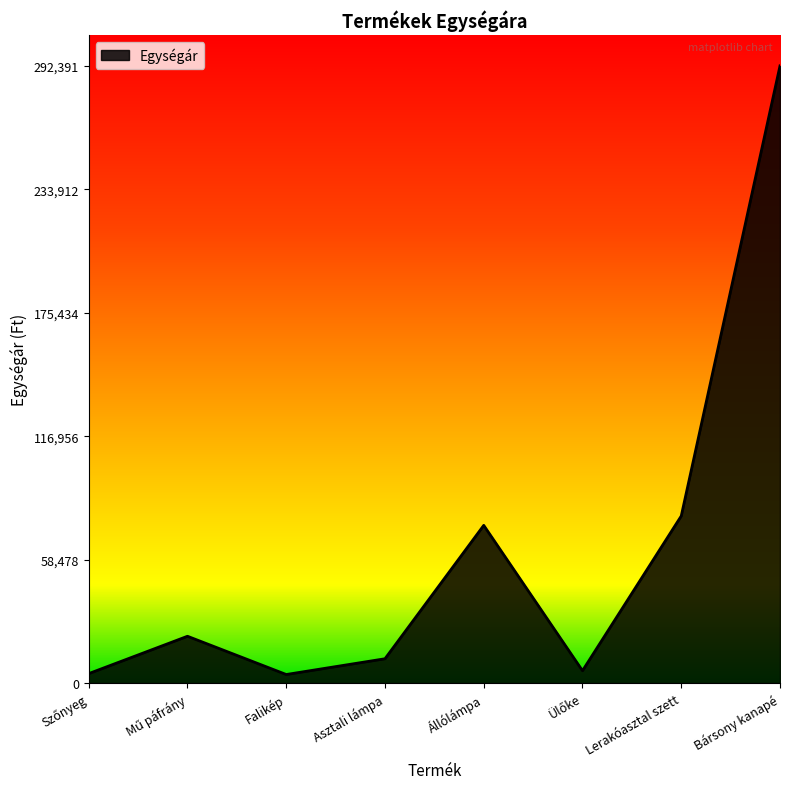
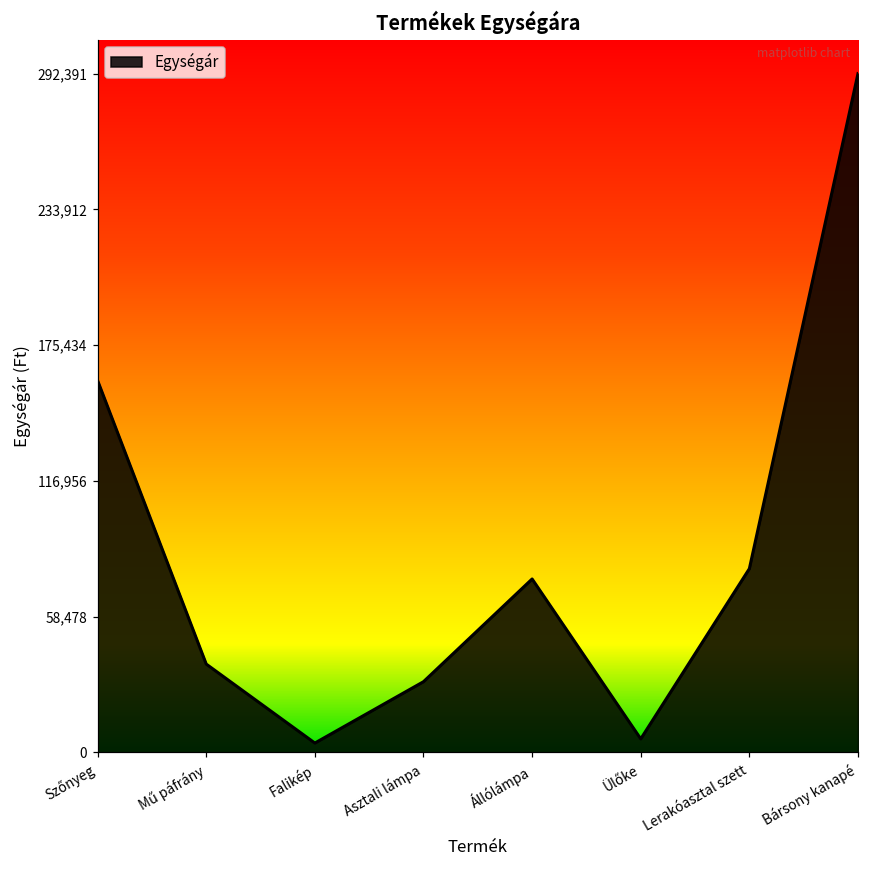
  {
-   "Szőnyeg": "4,000",
-   "Mű páfrány": "22,000",
+   "Szőnyeg": "160,000",
+   "Mű páfrány": "38,000",
    "Falikép": "4,000",
-   "Asztali lámpa": "12,000",
+   "Asztali lámpa": "30,000",
    "Állólámpa": "75,000",
    "Ülőke": "6,000",
    "Lerakóasztal szett": "79,000",
    "Bársony kanapé": "292,000"
  }
